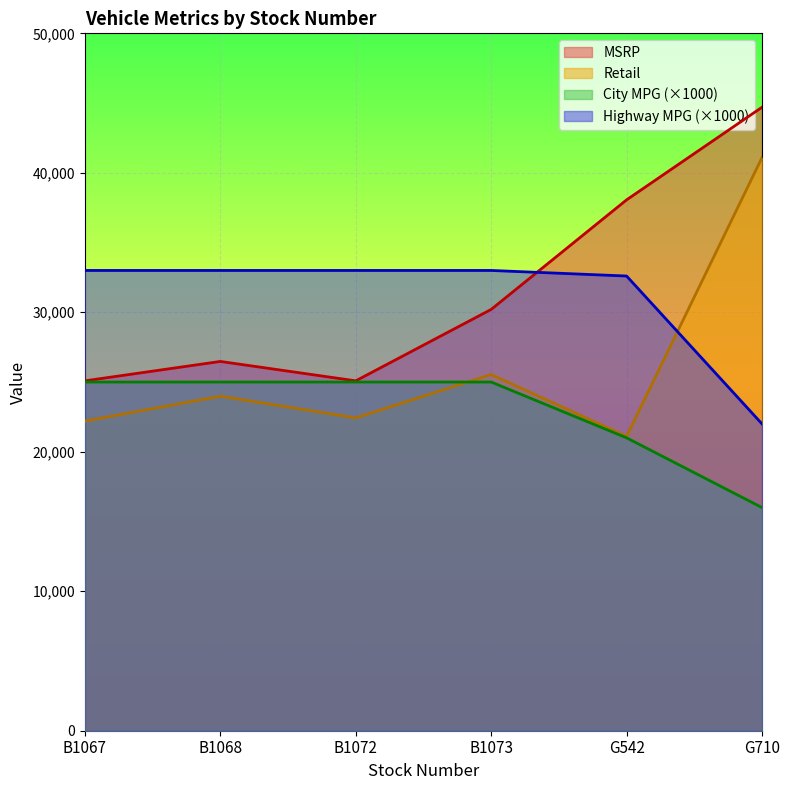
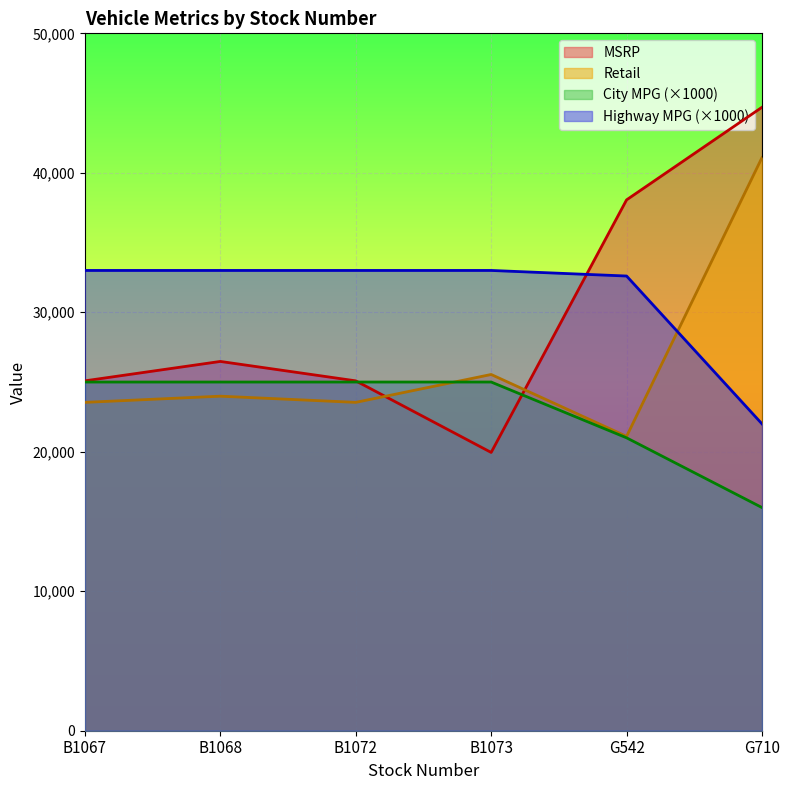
  {
    "MSRP": {
      "B1068": "26,500",
-     "B1073": "30,200",
+     "B1073": "20,000",
      "G542": "38,100",
      "G710": "44,700"
    },
    "Retail": {
-     "B1067": "22,200",
+     "B1067": "23,500",
      "B1068": "24,000",
-     "B1072": "22,400",
+     "B1072": "23,500",
      "B1073": "25,500",
      "G710": "41,100"
    },
    "City MPG (×1000)": {
      "B1068": "25,000",
      "B1073": "25,000",
      "G710": "16,000"
    },
    "Highway MPG (×1000)": {
      "B1067": "33,000",
      "B1068": "33,000",
      "B1072": "33,000",
      "B1073": "33,000",
      "G542": "32,600",
      "G710": "22,000"
    }
  }
